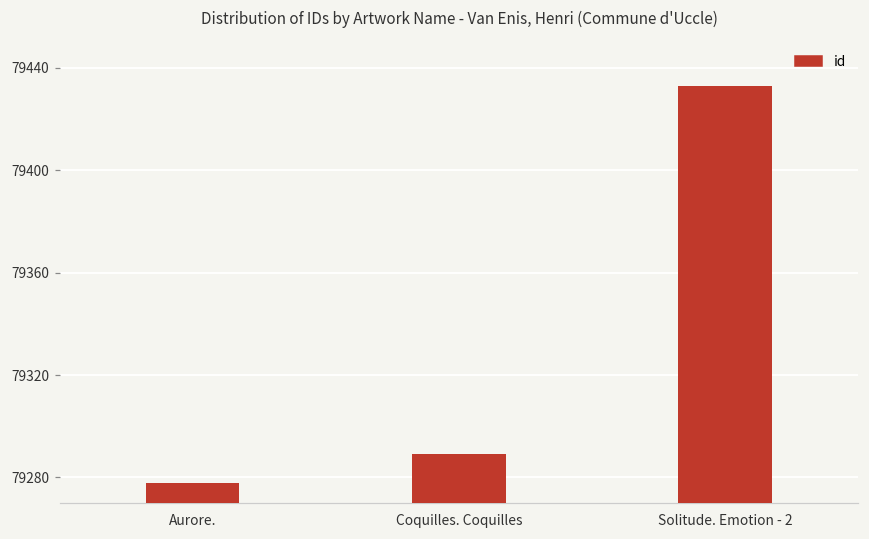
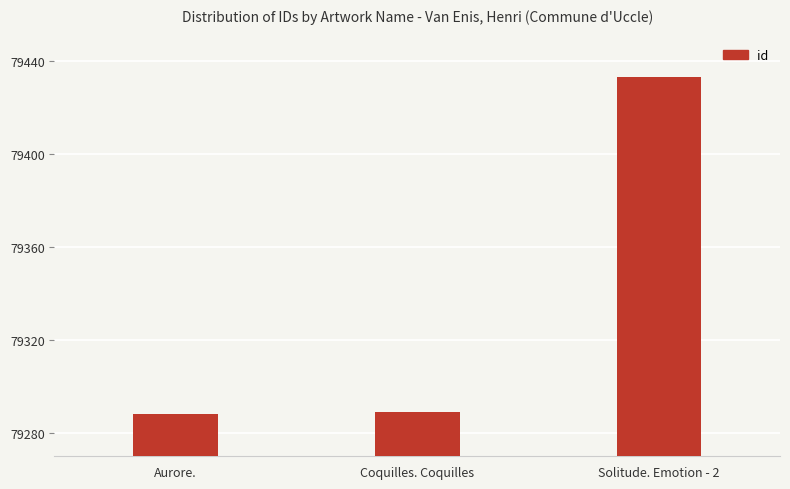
  {
-   "Aurore.": 79278,
+   "Aurore.": 79288,
    "Coquilles. Coquilles": 79289,
    "Solitude. Emotion - 2": 79433
  }
